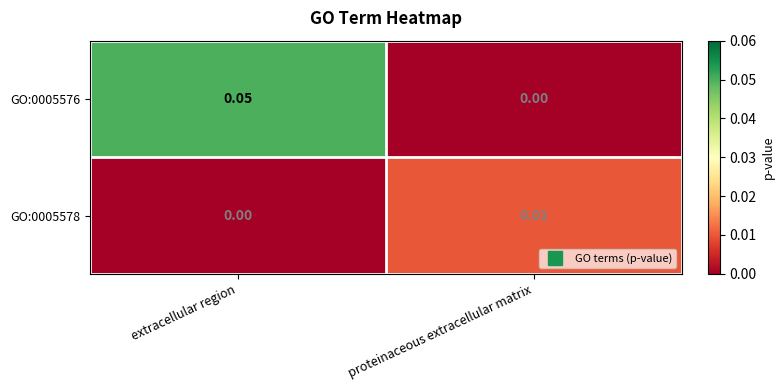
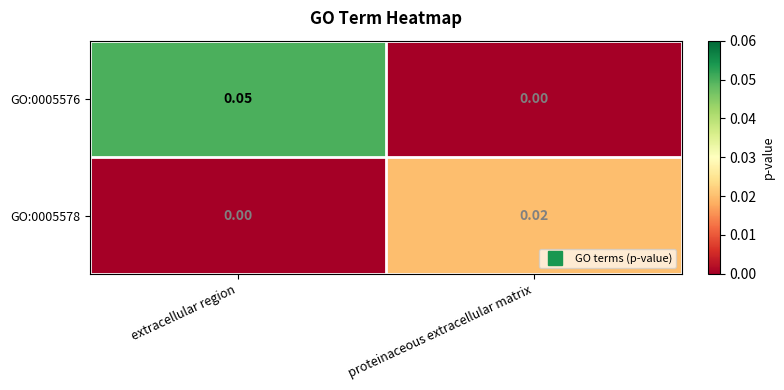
  {
    "GO:0005576": {
      "extracellular region": 0.05,
      "proteinaceous extracellular matrix": 0.00
    },
    "GO:0005578": {
      "extracellular region": 0.00,
-     "proteinaceous extracellular matrix": 0.01
+     "proteinaceous extracellular matrix": 0.02
    }
  }
